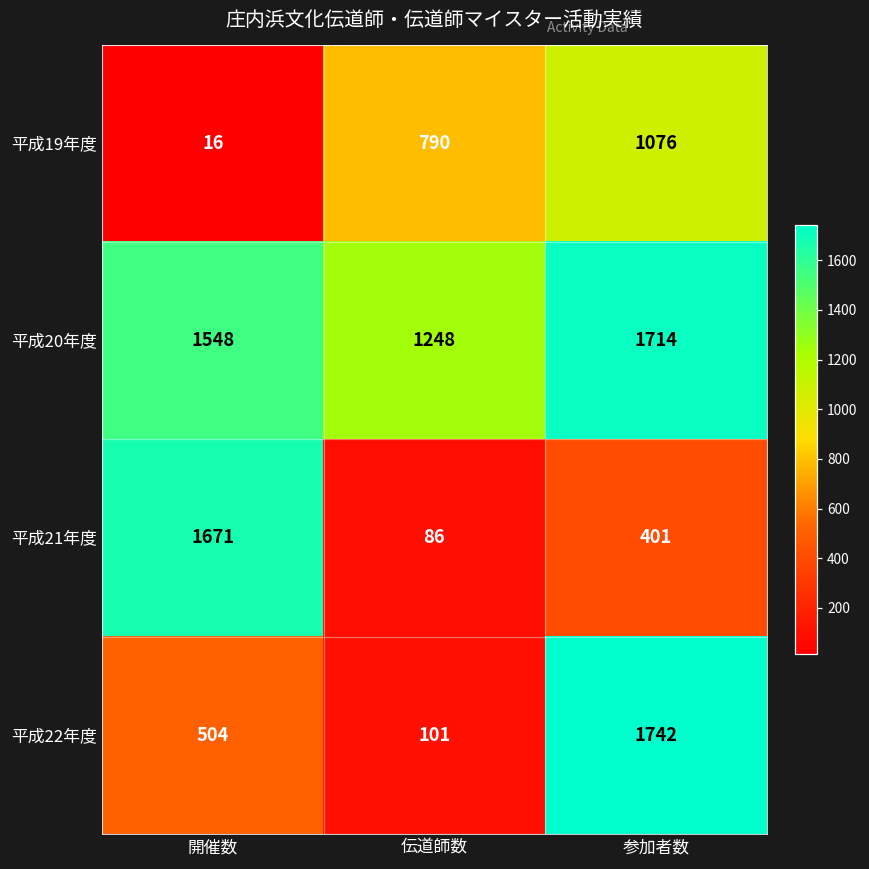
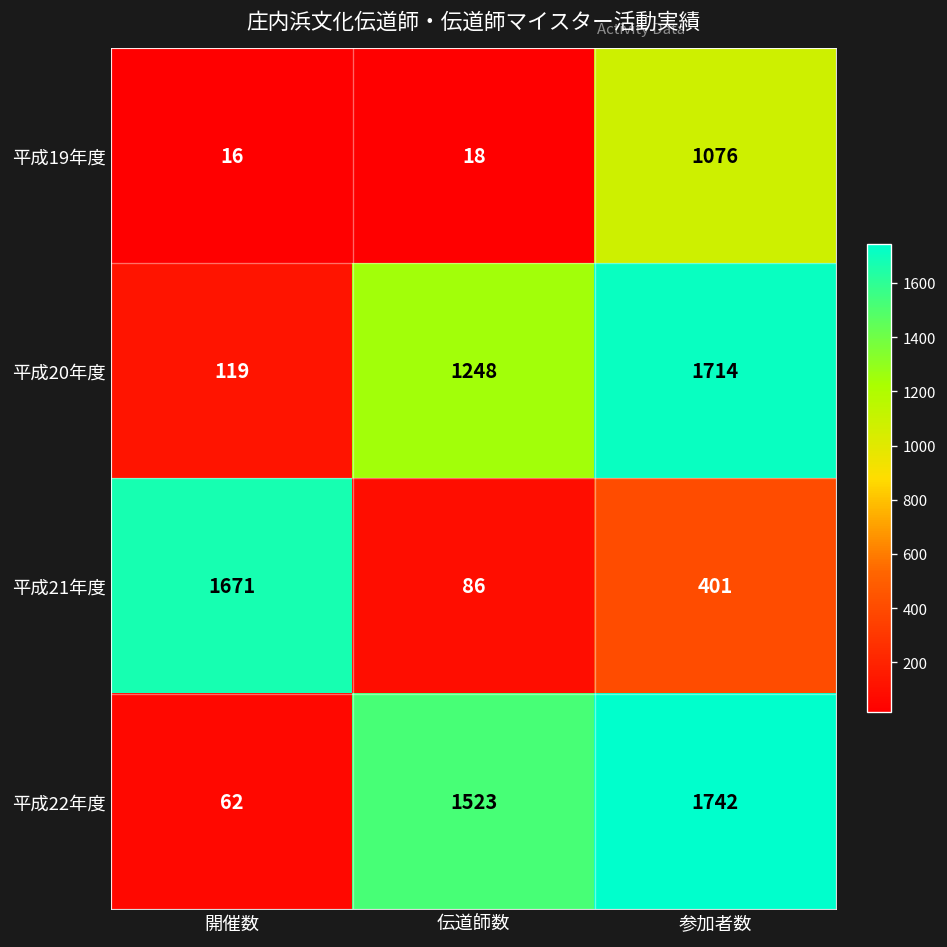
  {
    "平成19年度": {
      "開催数": 16,
-     "伝道師数": 790,
+     "伝道師数": 18,
      "参加者数": 1076
    },
    "平成20年度": {
-     "開催数": 1548,
+     "開催数": 119,
      "伝道師数": 1248,
      "参加者数": 1714
    },
    "平成21年度": {
      "開催数": 1671,
      "伝道師数": 86,
      "参加者数": 401
    },
    "平成22年度": {
-     "開催数": 504,
-     "伝道師数": 101,
+     "開催数": 62,
+     "伝道師数": 1523,
      "参加者数": 1742
    }
  }
